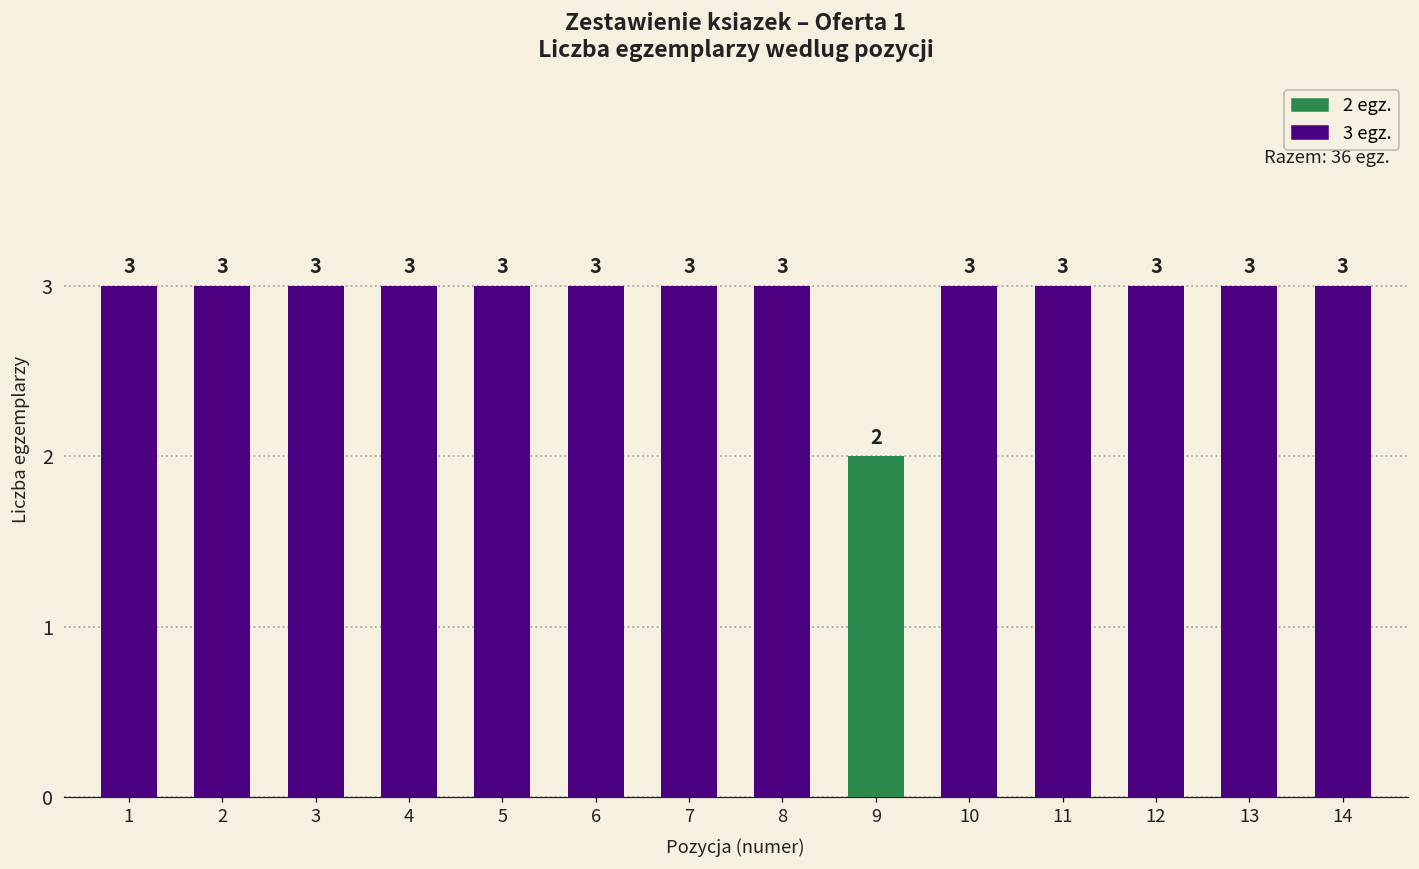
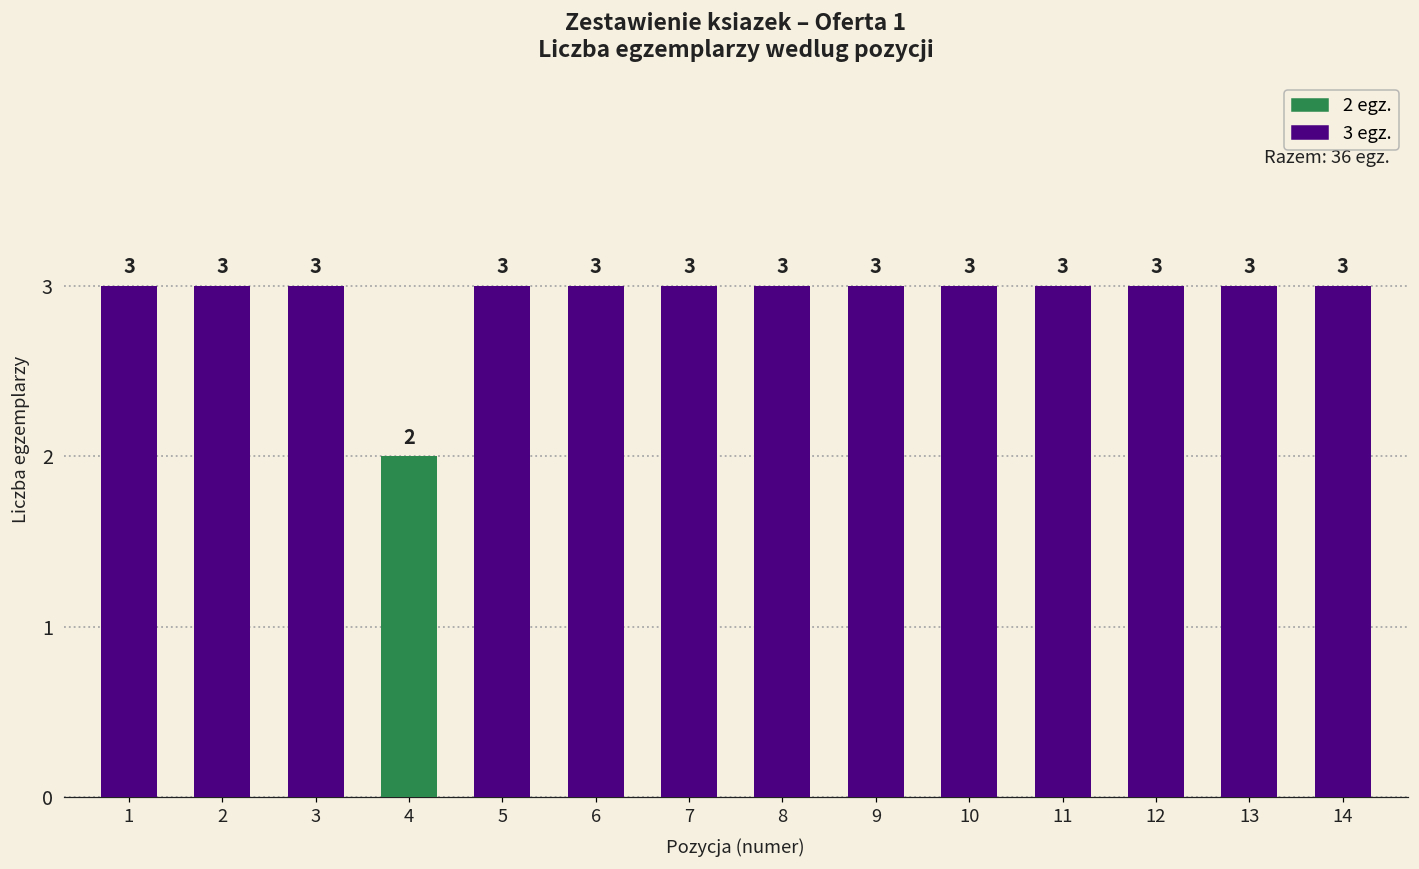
  {
    "1": 3,
    "2": 3,
    "3": 3,
-   "4": 3,
+   "4": 2,
    "5": 3,
    "6": 3,
    "7": 3,
    "8": 3,
-   "9": 2,
+   "9": 3,
    "10": 3,
    "11": 3,
    "12": 3,
    "13": 3,
    "14": 3
  }
